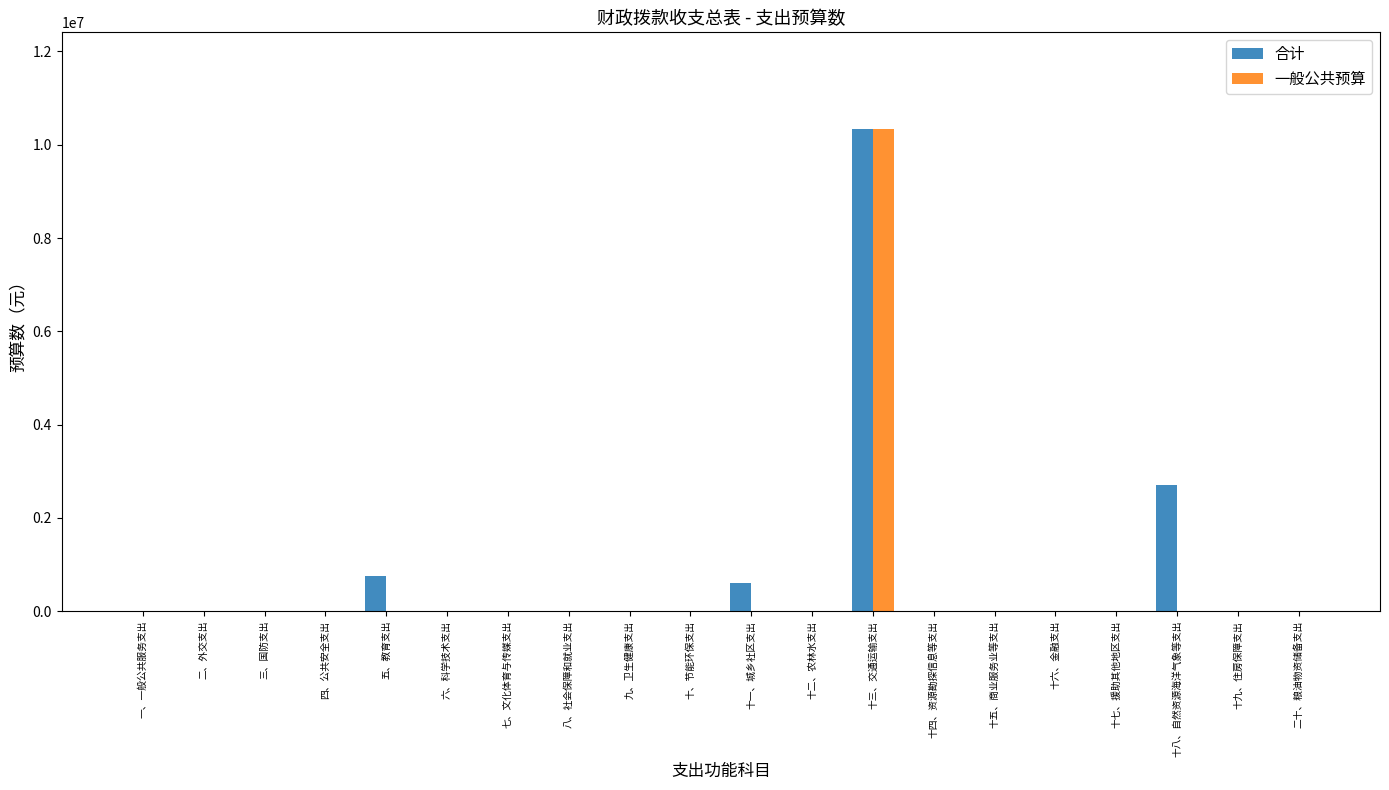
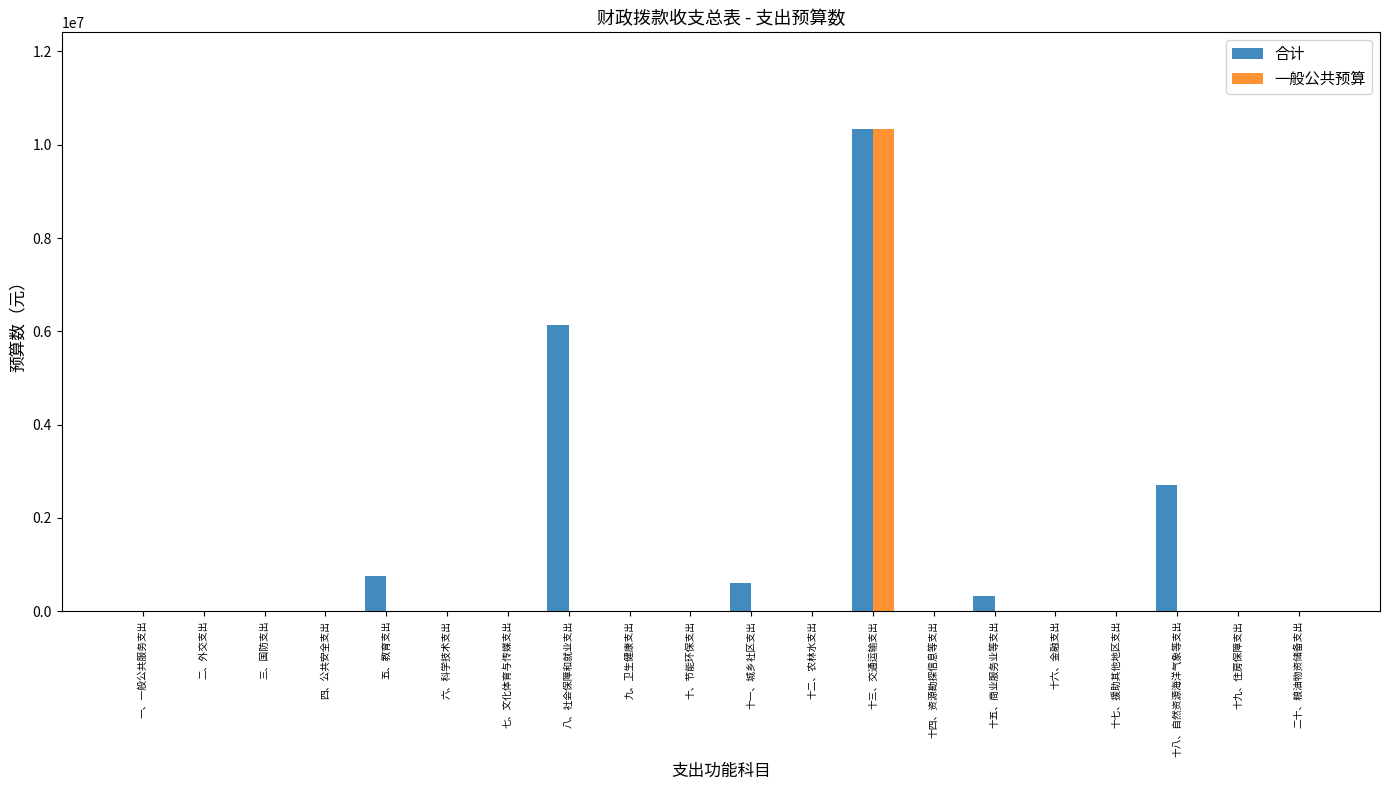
  {
    "合计": {
      "一、一般公共服务支出": 0,
      "二、外交支出": 0,
      "三、国防支出": 0,
      "四、公共安全支出": 0,
      "五、教育支出": 800000,
      "六、科学技术支出": 0,
      "七、文化体育与传媒支出": 0,
-     "八、社会保障和就业支出": 0,
+     "八、社会保障和就业支出": 6100000,
      "九、卫生健康支出": 0,
      "十、节能环保支出": 0,
      "十一、城乡社区支出": 600000,
      "十二、农林水支出": 0,
      "十三、交通运输支出": 10300000,
      "十四、资源勘探信息等支出": 0,
-     "十五、商业服务业等支出": 0,
+     "十五、商业服务业等支出": 300000,
      "十六、金融支出": 0,
      "十七、援助其他地区支出": 0,
      "十八、自然资源海洋气象等支出": 2700000,
      "十九、住房保障支出": 0,
      "二十、粮油物资储备支出": 0
    },
    "一般公共预算": {
      "一、一般公共服务支出": 0,
      "二、外交支出": 0,
      "三、国防支出": 0,
      "四、公共安全支出": 0,
      "五、教育支出": 0,
      "六、科学技术支出": 0,
      "七、文化体育与传媒支出": 0,
      "八、社会保障和就业支出": 0,
      "九、卫生健康支出": 0,
      "十、节能环保支出": 0,
      "十一、城乡社区支出": 0,
      "十二、农林水支出": 0,
      "十三、交通运输支出": 10300000,
      "十四、资源勘探信息等支出": 0,
      "十五、商业服务业等支出": 0,
      "十六、金融支出": 0,
      "十七、援助其他地区支出": 0,
      "十八、自然资源海洋气象等支出": 0,
      "十九、住房保障支出": 0,
      "二十、粮油物资储备支出": 0
    }
  }
